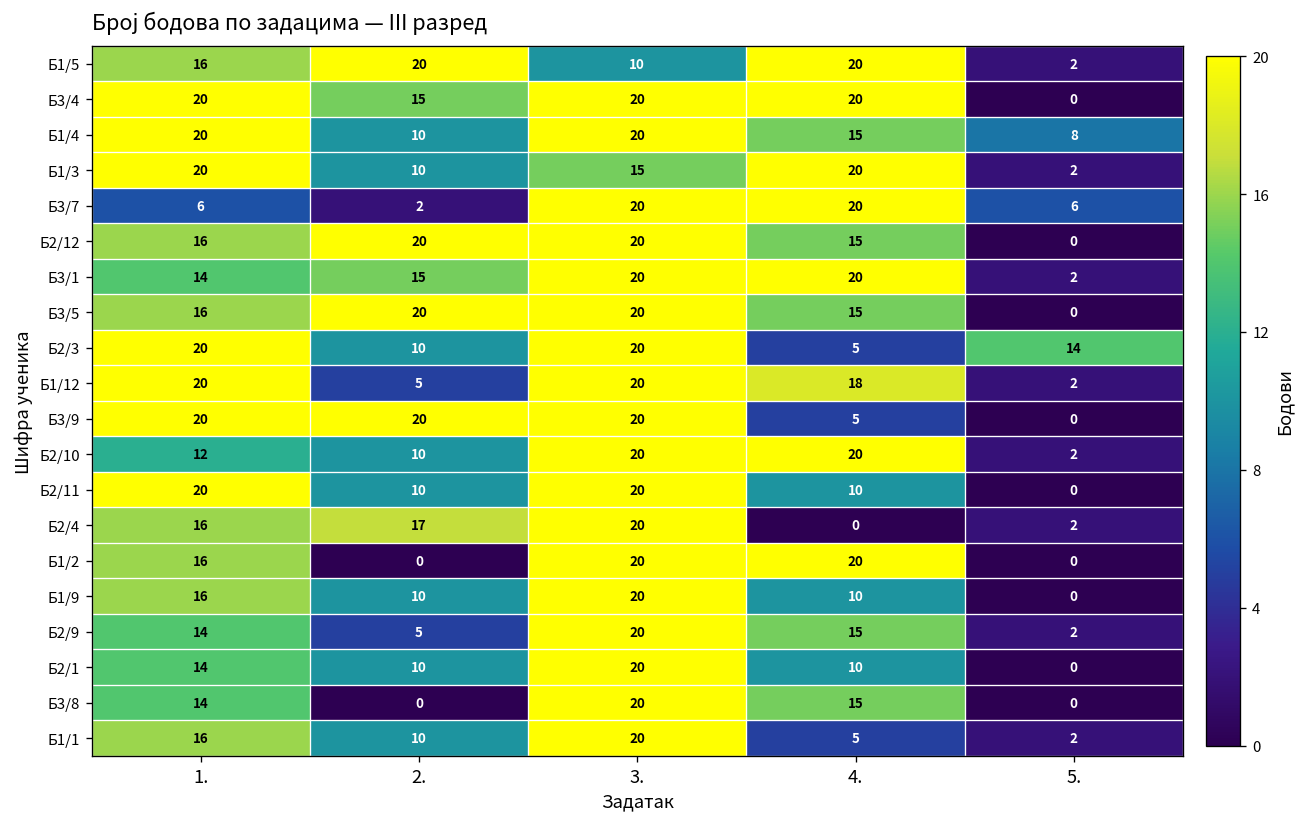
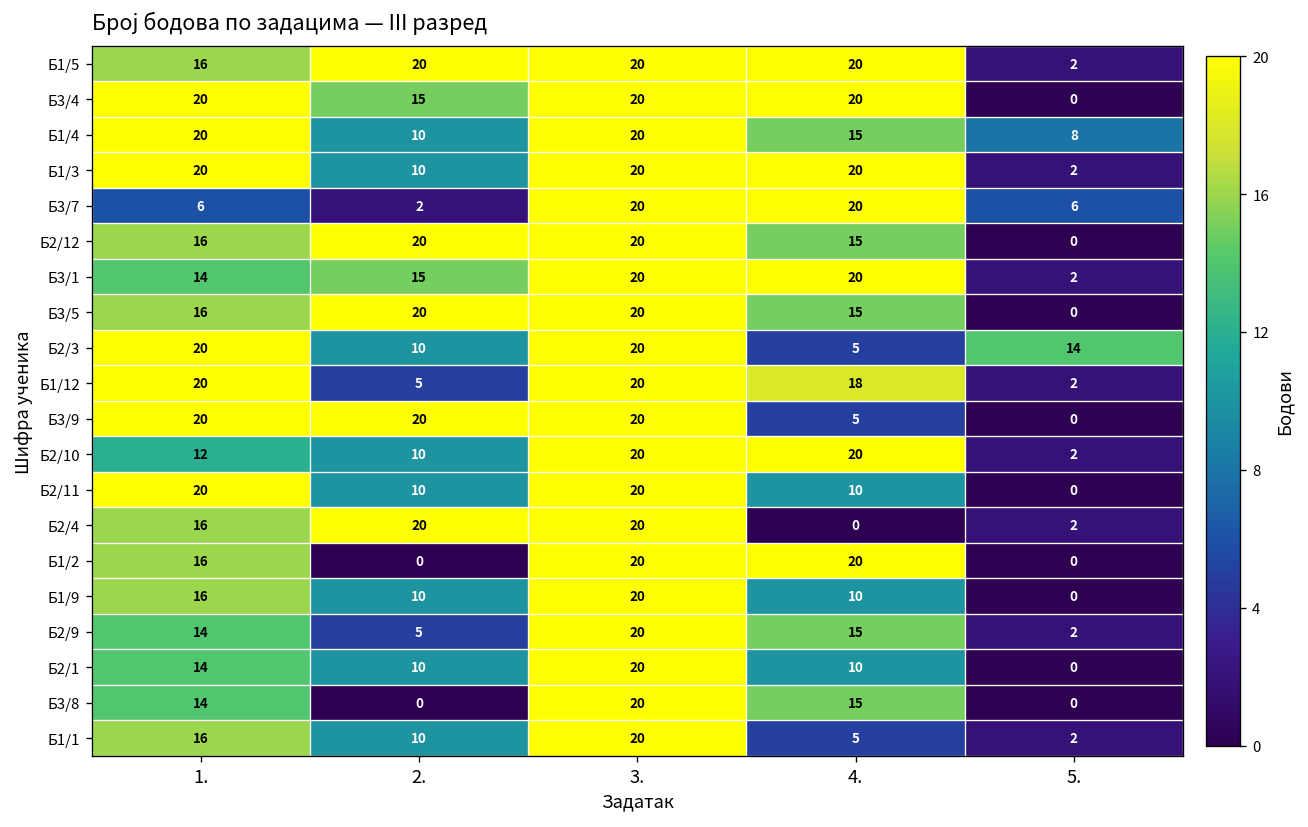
  {
    "Б1/5": {
      "1.": 16,
      "2.": 20,
-     "3.": 10,
+     "3.": 20,
      "4.": 20,
      "5.": 2
    },
    "Б3/4": {
      "1.": 20,
      "2.": 15,
      "3.": 20,
      "4.": 20,
      "5.": 0
    },
    "Б1/4": {
      "1.": 20,
      "2.": 10,
      "3.": 20,
      "4.": 15,
      "5.": 8
    },
    "Б1/3": {
      "1.": 20,
      "2.": 10,
-     "3.": 15,
+     "3.": 20,
      "4.": 20,
      "5.": 2
    },
    "Б3/7": {
      "1.": 6,
      "2.": 2,
      "3.": 20,
      "4.": 20,
      "5.": 6
    },
    "Б2/12": {
      "1.": 16,
      "2.": 20,
      "3.": 20,
      "4.": 15,
      "5.": 0
    },
    "Б3/1": {
      "1.": 14,
      "2.": 15,
      "3.": 20,
      "4.": 20,
      "5.": 2
    },
    "Б3/5": {
      "1.": 16,
      "2.": 20,
      "3.": 20,
      "4.": 15,
      "5.": 0
    },
    "Б2/3": {
      "1.": 20,
      "2.": 10,
      "3.": 20,
      "4.": 5,
      "5.": 14
    },
    "Б1/12": {
      "1.": 20,
      "2.": 5,
      "3.": 20,
      "4.": 18,
      "5.": 2
    },
    "Б3/9": {
      "1.": 20,
      "2.": 20,
      "3.": 20,
      "4.": 5,
      "5.": 0
    },
    "Б2/10": {
      "1.": 12,
      "2.": 10,
      "3.": 20,
      "4.": 20,
      "5.": 2
    },
    "Б2/11": {
      "1.": 20,
      "2.": 10,
      "3.": 20,
      "4.": 10,
      "5.": 0
    },
    "Б2/4": {
      "1.": 16,
-     "2.": 17,
+     "2.": 20,
      "3.": 20,
      "4.": 0,
      "5.": 2
    },
    "Б1/2": {
      "1.": 16,
      "2.": 0,
      "3.": 20,
      "4.": 20,
      "5.": 0
    },
    "Б1/9": {
      "1.": 16,
      "2.": 10,
      "3.": 20,
      "4.": 10,
      "5.": 0
    },
    "Б2/9": {
      "1.": 14,
      "2.": 5,
      "3.": 20,
      "4.": 15,
      "5.": 2
    },
    "Б2/1": {
      "1.": 14,
      "2.": 10,
      "3.": 20,
      "4.": 10,
      "5.": 0
    },
    "Б3/8": {
      "1.": 14,
      "2.": 0,
      "3.": 20,
      "4.": 15,
      "5.": 0
    },
    "Б1/1": {
      "1.": 16,
      "2.": 10,
      "3.": 20,
      "4.": 5,
      "5.": 2
    }
  }
